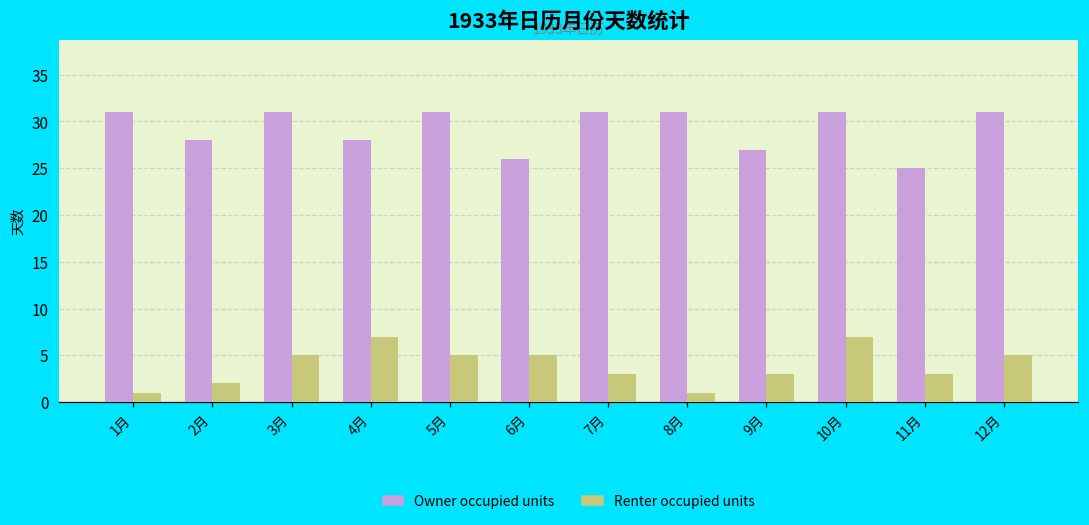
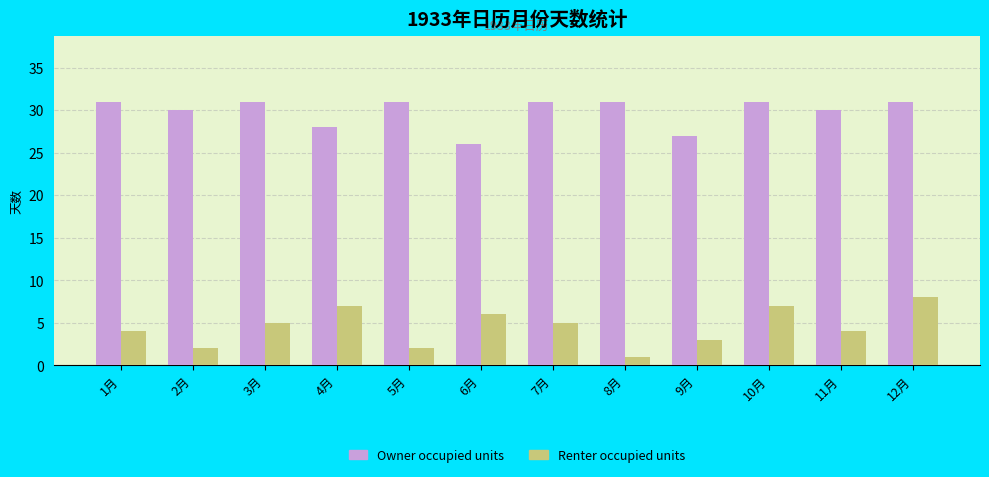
  {
    "Owner occupied units": {
      "1月": 31,
-     "2月": 28,
+     "2月": 30,
      "3月": 31,
      "4月": 28,
      "5月": 31,
      "6月": 26,
      "7月": 31,
      "8月": 31,
      "9月": 27,
      "10月": 31,
-     "11月": 25,
+     "11月": 30,
      "12月": 31
    },
    "Renter occupied units": {
-     "1月": 1,
+     "1月": 4,
      "2月": 2,
      "3月": 5,
      "4月": 7,
-     "5月": 5,
-     "6月": 5,
-     "7月": 3,
+     "5月": 2,
+     "6月": 6,
+     "7月": 5,
      "8月": 1,
      "9月": 3,
      "10月": 7,
-     "11月": 3,
-     "12月": 5
+     "11月": 4,
+     "12月": 8
    }
  }
